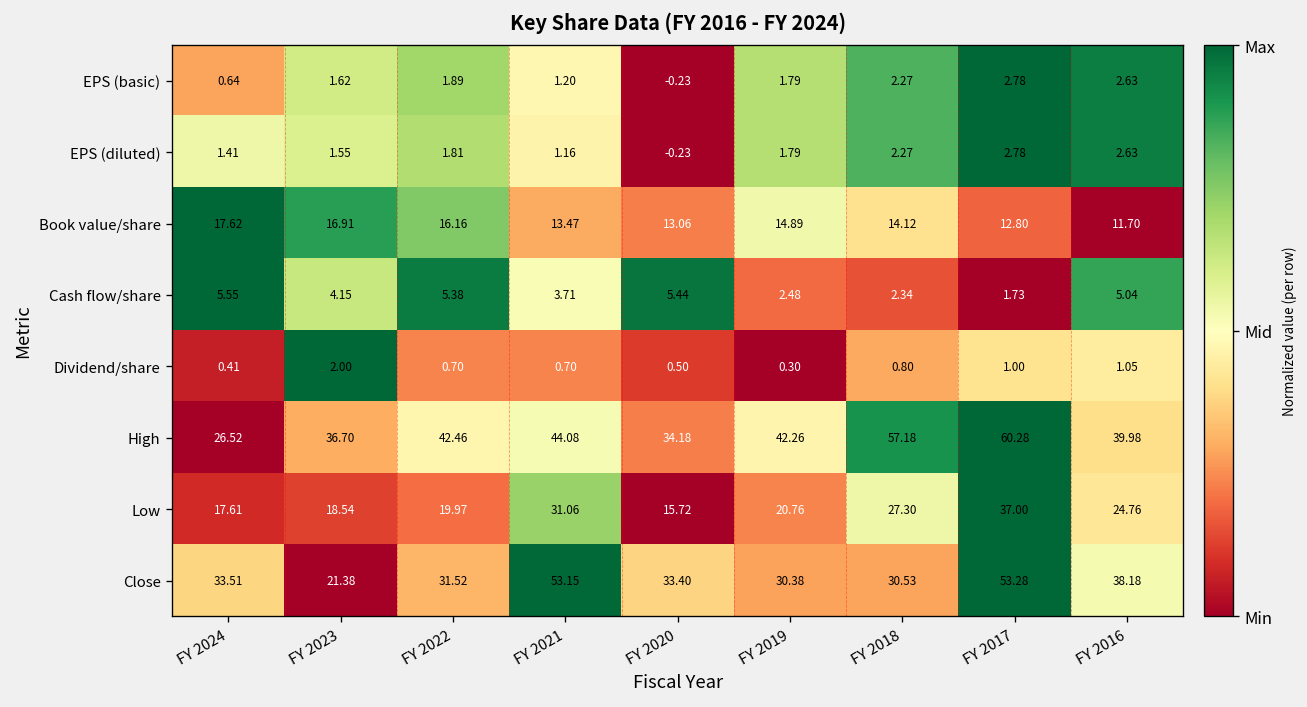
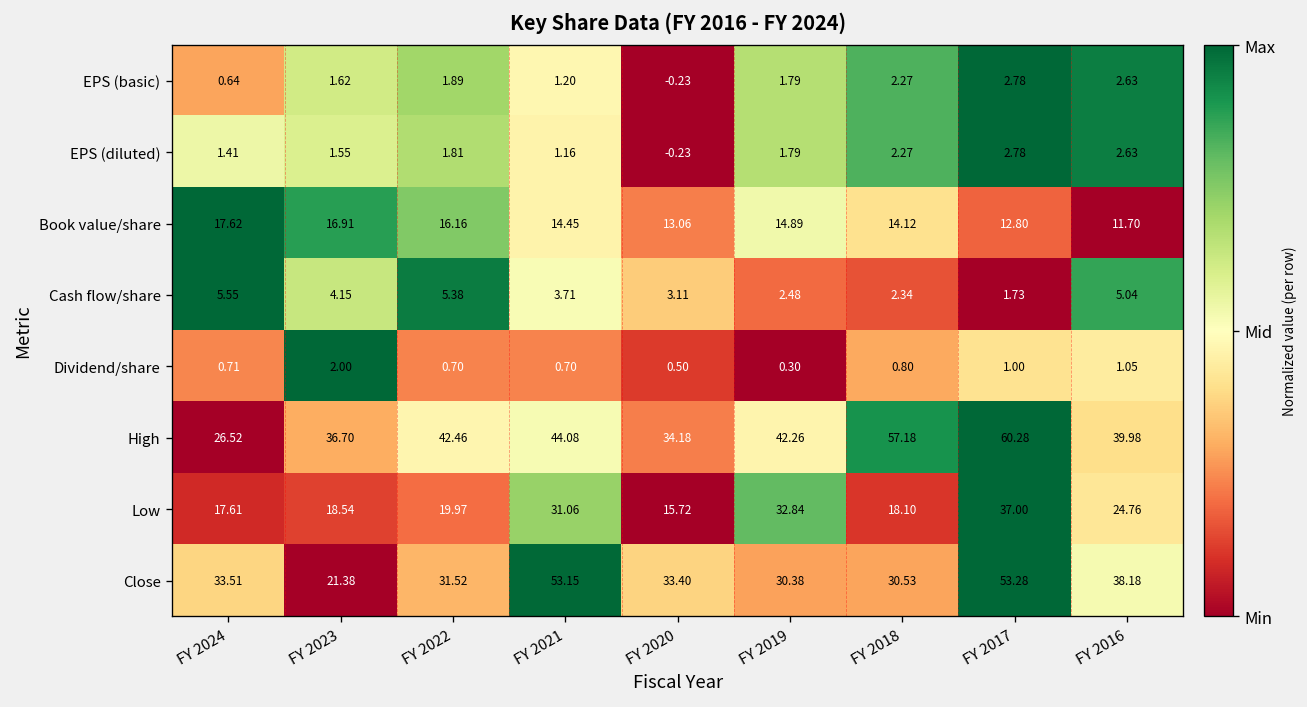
  {
    "EPS (basic)": {
      "FY 2024": 0.64,
      "FY 2023": 1.62,
      "FY 2022": 1.89,
      "FY 2021": 1.20,
      "FY 2020": -0.23,
      "FY 2019": 1.79,
      "FY 2018": 2.27,
      "FY 2017": 2.78,
      "FY 2016": 2.63
    },
    "EPS (diluted)": {
      "FY 2024": 1.41,
      "FY 2023": 1.55,
      "FY 2022": 1.81,
      "FY 2021": 1.16,
      "FY 2020": -0.23,
      "FY 2019": 1.79,
      "FY 2018": 2.27,
      "FY 2017": 2.78,
      "FY 2016": 2.63
    },
    "Book value/share": {
      "FY 2024": 17.62,
      "FY 2023": 16.91,
      "FY 2022": 16.16,
-     "FY 2021": 13.47,
+     "FY 2021": 14.45,
      "FY 2020": 13.06,
      "FY 2019": 14.89,
      "FY 2018": 14.12,
      "FY 2017": 12.80,
      "FY 2016": 11.70
    },
    "Cash flow/share": {
      "FY 2024": 5.55,
      "FY 2023": 4.15,
      "FY 2022": 5.38,
      "FY 2021": 3.71,
-     "FY 2020": 5.44,
+     "FY 2020": 3.11,
      "FY 2019": 2.48,
      "FY 2018": 2.34,
      "FY 2017": 1.73,
      "FY 2016": 5.04
    },
    "Dividend/share": {
-     "FY 2024": 0.41,
+     "FY 2024": 0.71,
      "FY 2023": 2.00,
      "FY 2022": 0.70,
      "FY 2021": 0.70,
      "FY 2020": 0.50,
      "FY 2019": 0.30,
      "FY 2018": 0.80,
      "FY 2017": 1.00,
      "FY 2016": 1.05
    },
    "High": {
      "FY 2024": 26.52,
      "FY 2023": 36.70,
      "FY 2022": 42.46,
      "FY 2021": 44.08,
      "FY 2020": 34.18,
      "FY 2019": 42.26,
      "FY 2018": 57.18,
      "FY 2017": 60.28,
      "FY 2016": 39.98
    },
    "Low": {
      "FY 2024": 17.61,
      "FY 2023": 18.54,
      "FY 2022": 19.97,
      "FY 2021": 31.06,
      "FY 2020": 15.72,
-     "FY 2019": 20.76,
-     "FY 2018": 27.30,
+     "FY 2019": 32.84,
+     "FY 2018": 18.10,
      "FY 2017": 37.00,
      "FY 2016": 24.76
    },
    "Close": {
      "FY 2024": 33.51,
      "FY 2023": 21.38,
      "FY 2022": 31.52,
      "FY 2021": 53.15,
      "FY 2020": 33.40,
      "FY 2019": 30.38,
      "FY 2018": 30.53,
      "FY 2017": 53.28,
      "FY 2016": 38.18
    }
  }
